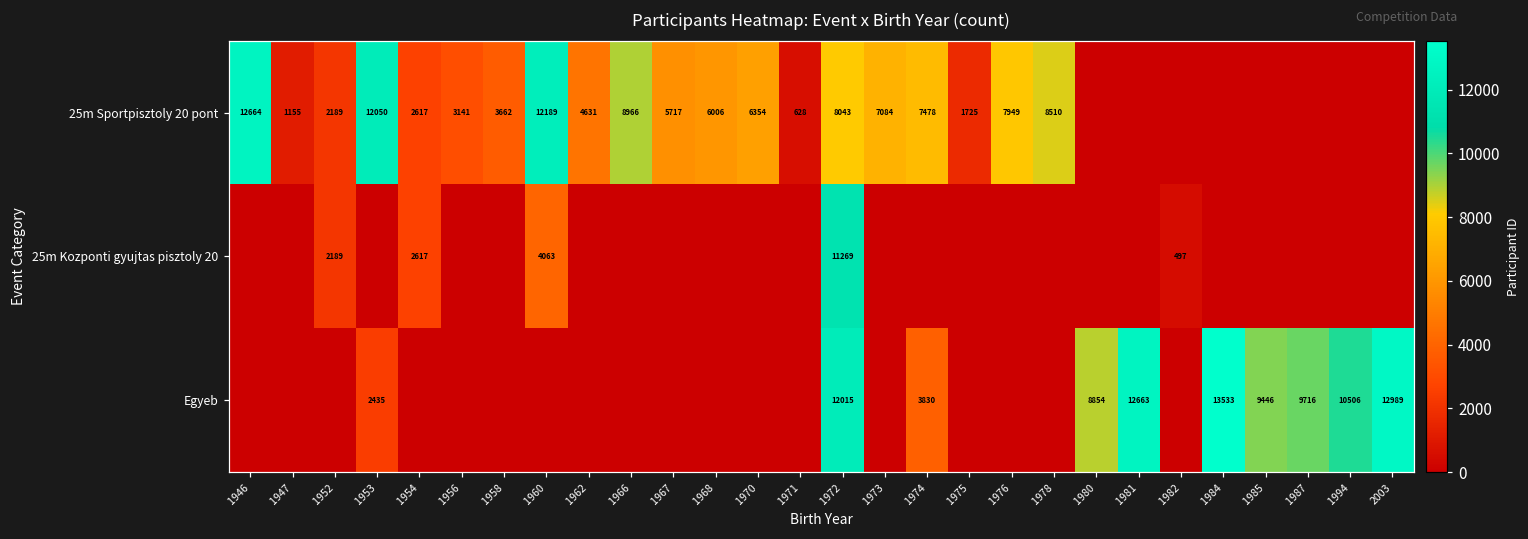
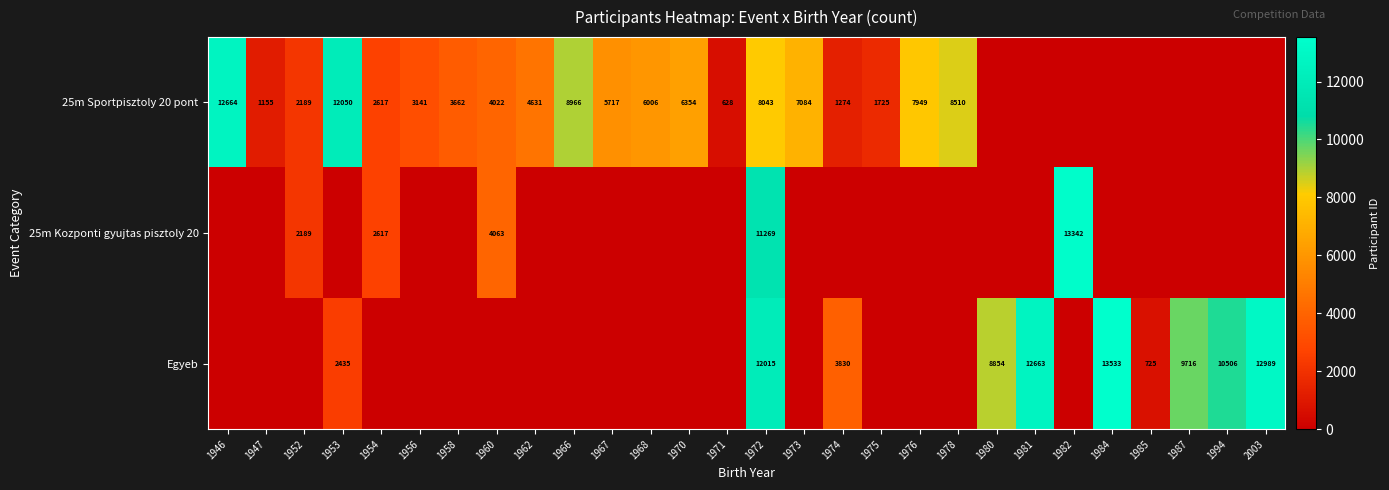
  {
    "25m Sportpisztoly 20 pont": {
      "1946": 12664,
      "1947": 1155,
      "1952": 2189,
      "1953": 12050,
      "1954": 2617,
      "1956": 3141,
      "1958": 3662,
-     "1960": 12189,
+     "1960": 4022,
      "1962": 4631,
      "1966": 8966,
      "1967": 5717,
      "1968": 6006,
      "1970": 6354,
      "1971": 628,
      "1972": 8043,
      "1973": 7084,
-     "1974": 7478,
+     "1974": 1274,
      "1975": 1725,
      "1976": 7949,
      "1978": 8510
    },
    "25m Kozponti gyujtas pisztoly 20": {
      "1952": 2189,
      "1954": 2617,
      "1960": 4063,
      "1972": 11269,
-     "1982": 497
+     "1982": 13342
    },
    "Egyeb": {
      "1953": 2435,
      "1972": 12015,
      "1974": 3830,
      "1980": 8854,
      "1981": 12663,
      "1984": 13533,
-     "1985": 9446,
+     "1985": 725,
      "1987": 9716,
      "1994": 10506,
      "2003": 12989
    }
  }
